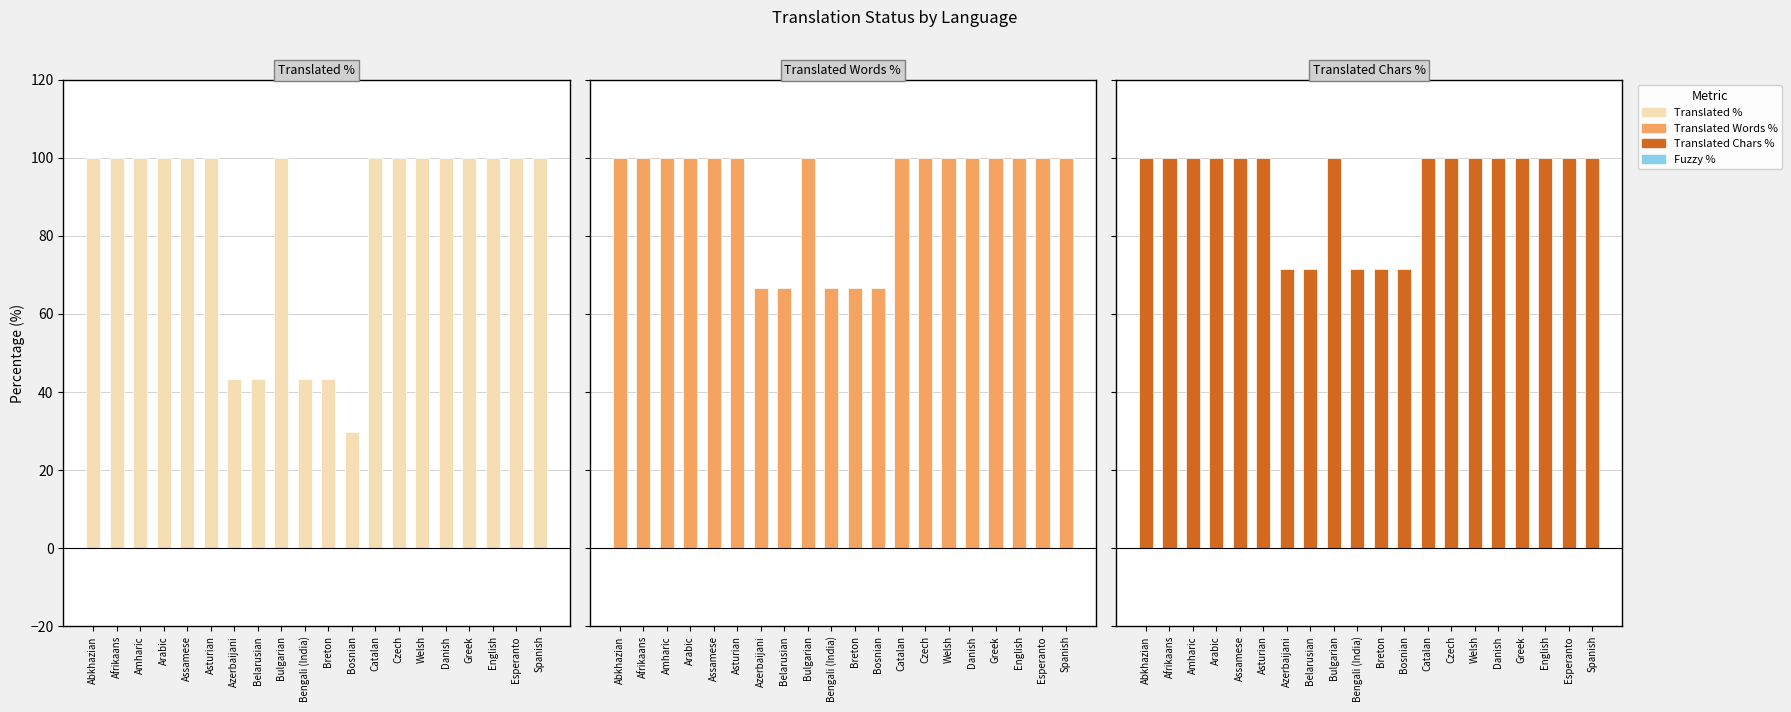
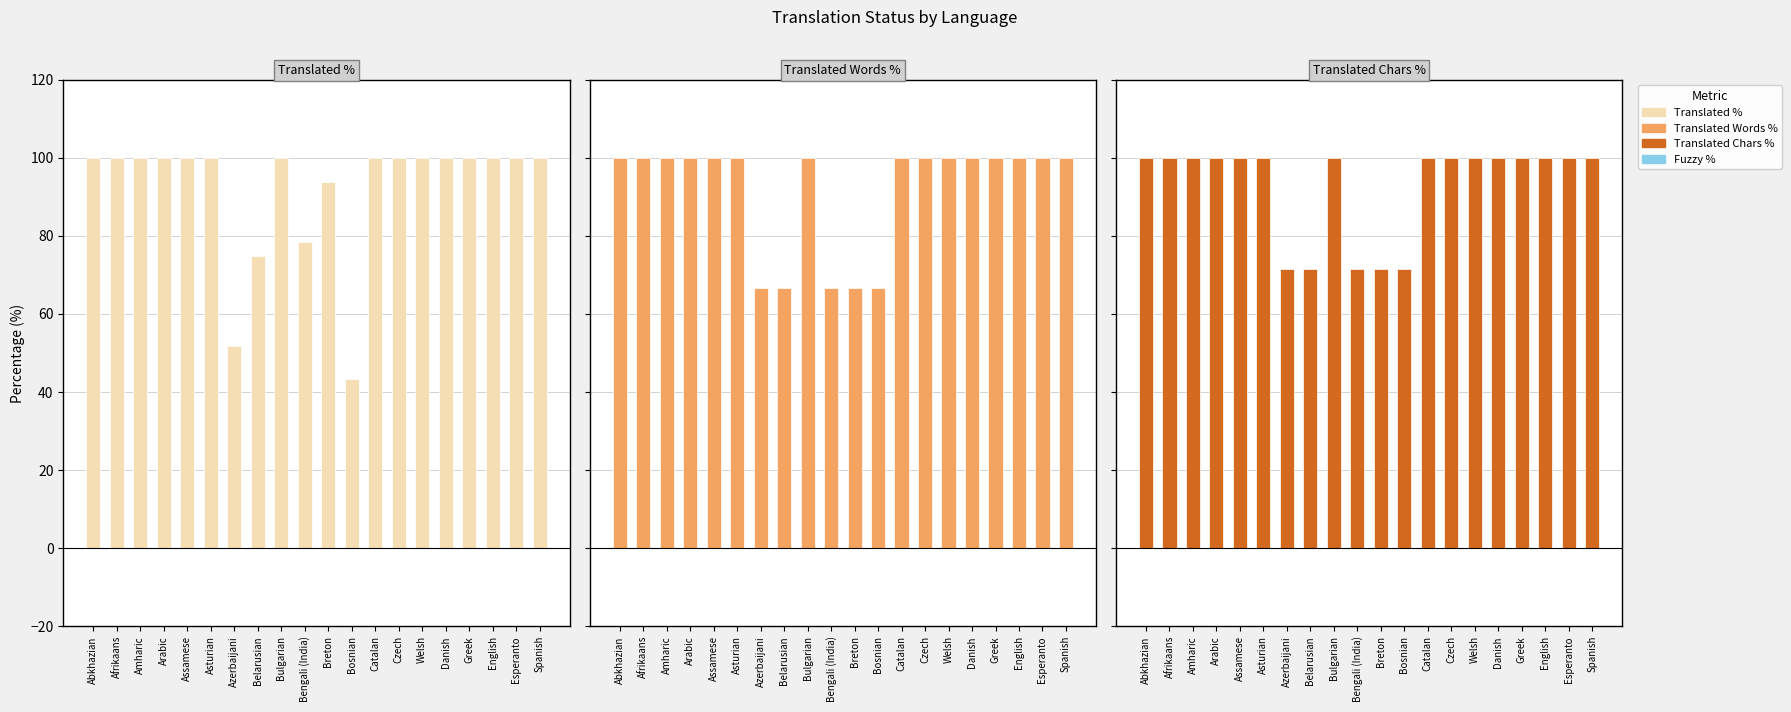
  {
    "Translated %": {
      "Translated %": {
        "Abkhazian": 100,
        "Afrikaans": 100,
        "Amharic": 100,
        "Arabic": 100,
        "Assamese": 100,
        "Asturian": 100,
-       "Azerbaijani": 43,
-       "Belarusian": 43,
+       "Azerbaijani": 52,
+       "Belarusian": 75,
        "Bulgarian": 100,
-       "Bengali (India)": 43,
-       "Breton": 43,
-       "Bosnian": 30,
+       "Bengali (India)": 79,
+       "Breton": 94,
+       "Bosnian": 43,
        "Catalan": 100,
        "Czech": 100,
        "Welsh": 100,
        "Danish": 100,
        "Greek": 100,
        "English": 100,
        "Esperanto": 100,
        "Spanish": 100
      },
      "Fuzzy %": {
        "Abkhazian": 0,
        "Afrikaans": 0,
        "Amharic": 0,
        "Arabic": 0,
        "Assamese": 0,
        "Asturian": 0,
        "Azerbaijani": 0,
        "Belarusian": 0,
        "Bulgarian": 0,
        "Bengali (India)": 0,
        "Breton": 0,
        "Bosnian": 0,
        "Catalan": 0,
        "Czech": 0,
        "Welsh": 0,
        "Danish": 0,
        "Greek": 0,
        "English": 0,
        "Esperanto": 0,
        "Spanish": 0
      }
    }
  }
